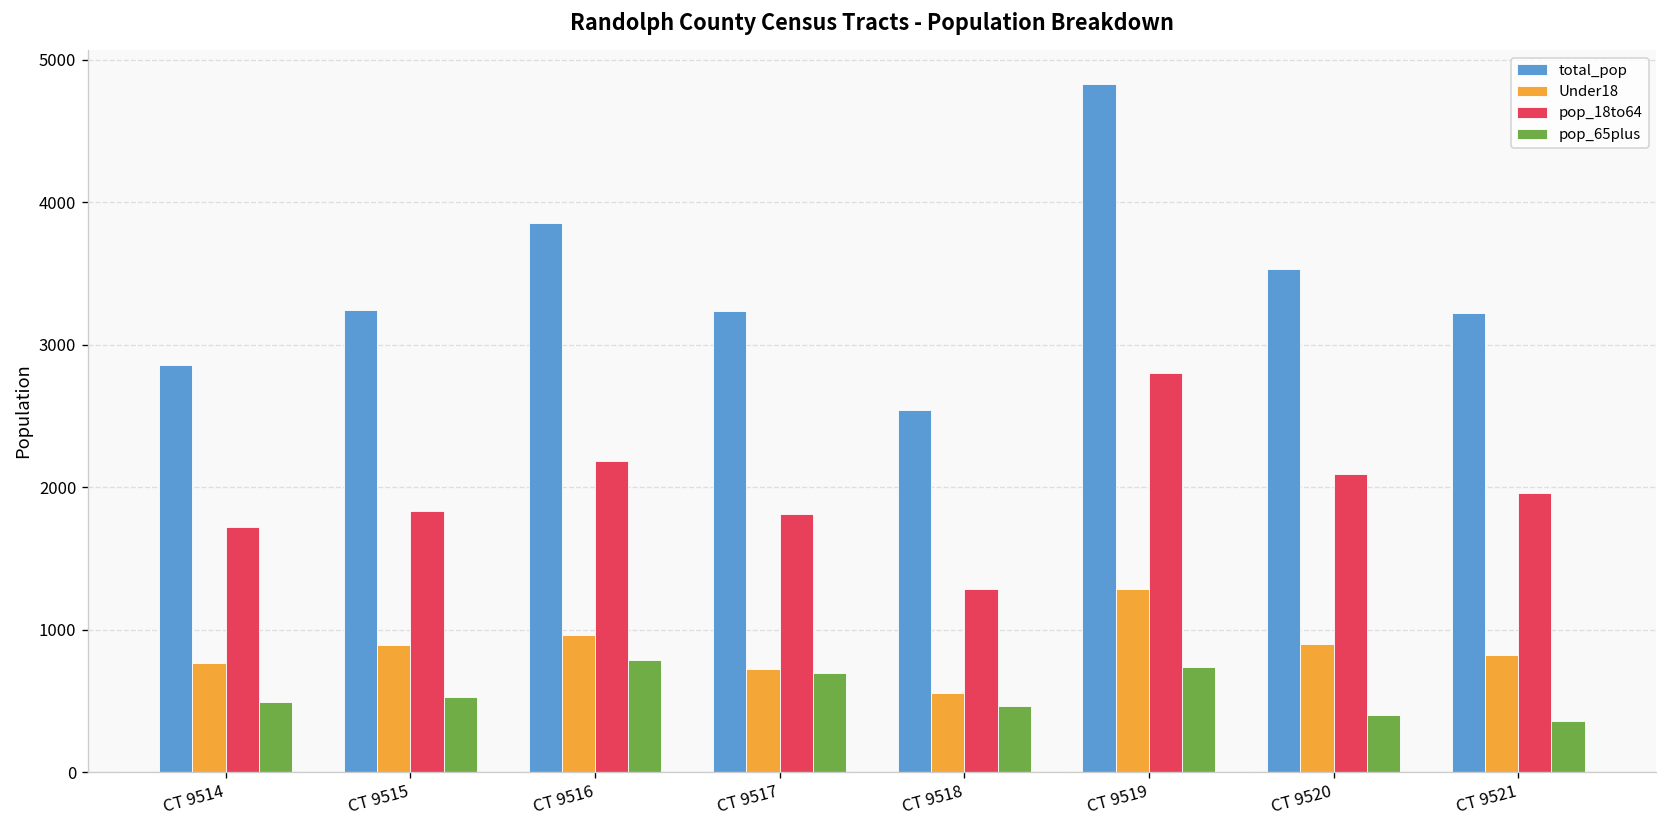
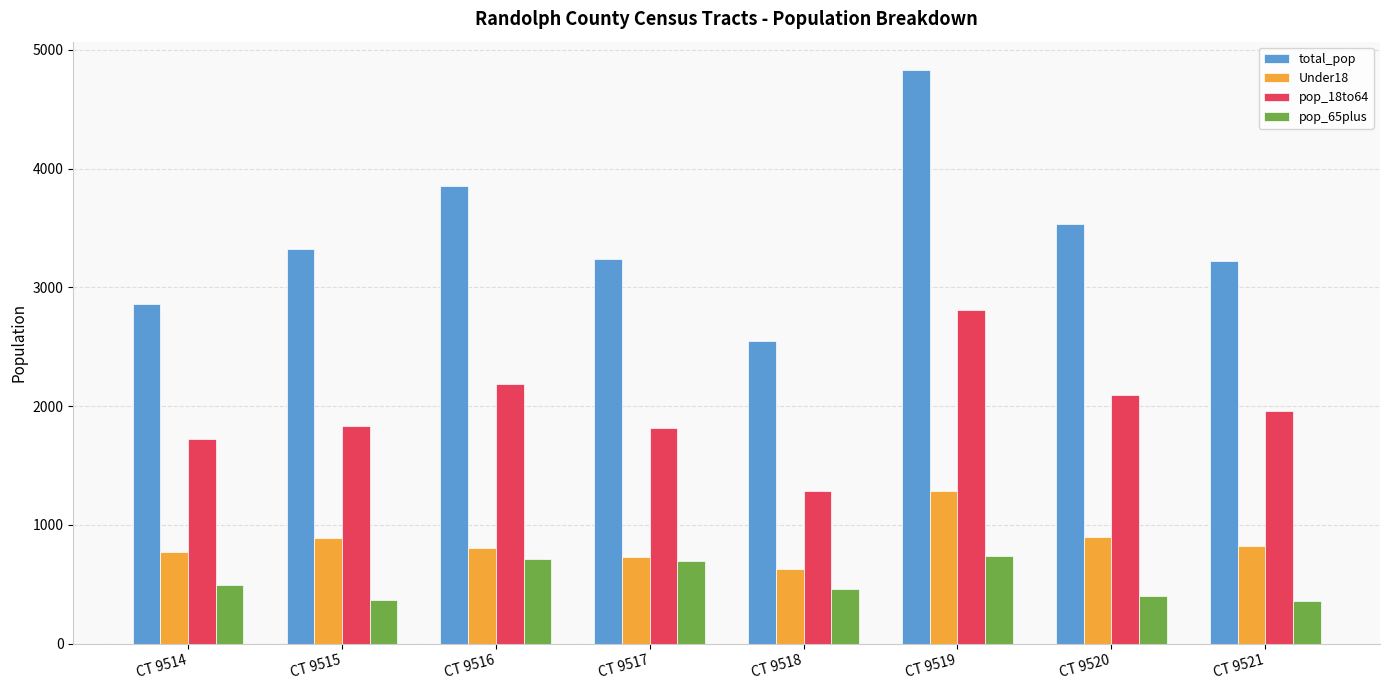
  {
    "total_pop": {
      "CT 9514": 2860,
-     "CT 9515": 3250,
+     "CT 9515": 3320,
      "CT 9516": 3860,
      "CT 9517": 3240,
      "CT 9518": 2550,
      "CT 9519": 4830,
      "CT 9520": 3530,
      "CT 9521": 3220
    },
    "Under18": {
      "CT 9514": 770,
      "CT 9515": 890,
-     "CT 9516": 960,
+     "CT 9516": 800,
      "CT 9517": 730,
-     "CT 9518": 550,
+     "CT 9518": 630,
      "CT 9519": 1280,
      "CT 9520": 900,
      "CT 9521": 820
    },
    "pop_18to64": {
      "CT 9514": 1720,
      "CT 9515": 1840,
      "CT 9516": 2190,
      "CT 9517": 1810,
      "CT 9518": 1280,
      "CT 9519": 2810,
      "CT 9520": 2090,
      "CT 9521": 1960
    },
    "pop_65plus": {
      "CT 9514": 500,
-     "CT 9515": 530,
-     "CT 9516": 790,
+     "CT 9515": 360,
+     "CT 9516": 710,
      "CT 9517": 700,
      "CT 9518": 460,
      "CT 9519": 740,
      "CT 9520": 400,
      "CT 9521": 360
    }
  }
